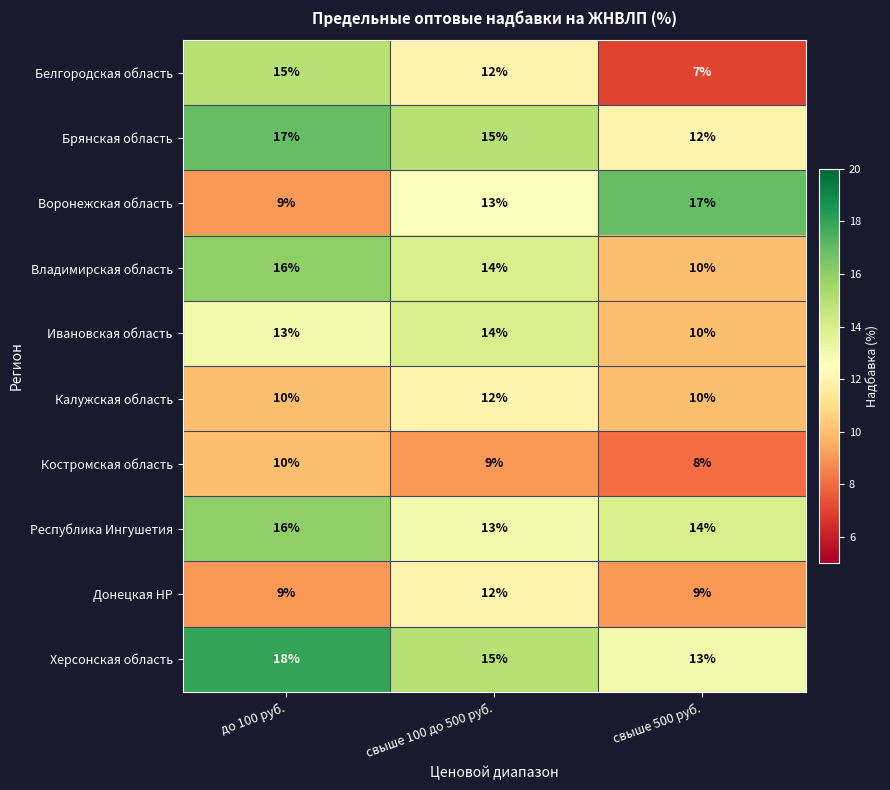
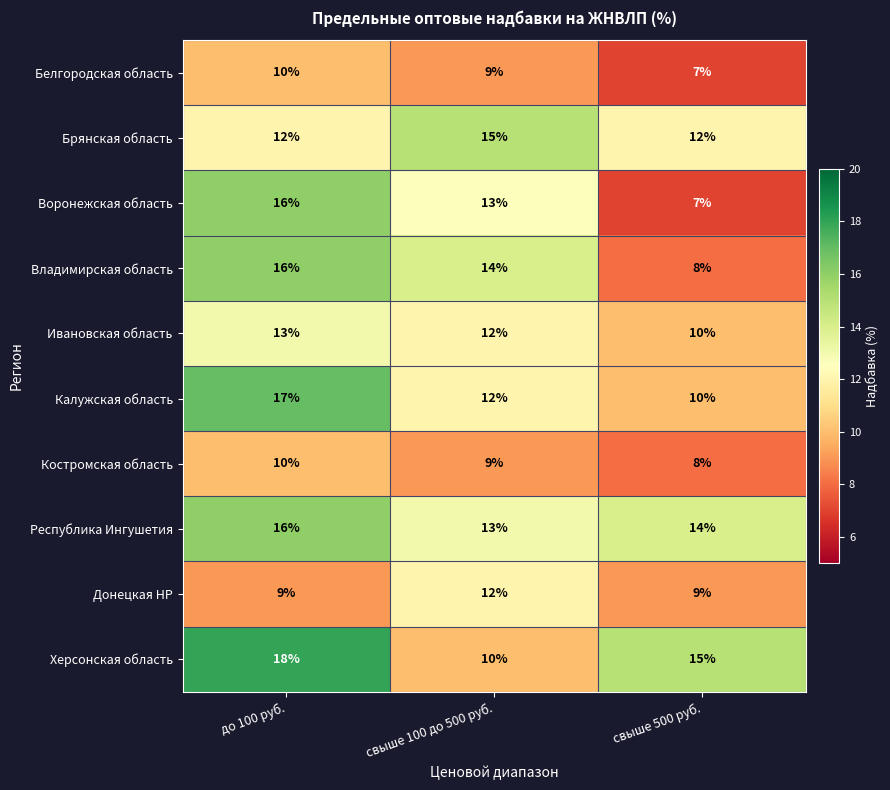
  {
    "Белгородская область": {
-     "до 100 руб.": "15%",
-     "свыше 100 до 500 руб.": "12%",
+     "до 100 руб.": "10%",
+     "свыше 100 до 500 руб.": "9%",
      "свыше 500 руб.": "7%"
    },
    "Брянская область": {
-     "до 100 руб.": "17%",
+     "до 100 руб.": "12%",
      "свыше 100 до 500 руб.": "15%",
      "свыше 500 руб.": "12%"
    },
    "Воронежская область": {
-     "до 100 руб.": "9%",
+     "до 100 руб.": "16%",
      "свыше 100 до 500 руб.": "13%",
-     "свыше 500 руб.": "17%"
+     "свыше 500 руб.": "7%"
    },
    "Владимирская область": {
      "до 100 руб.": "16%",
      "свыше 100 до 500 руб.": "14%",
-     "свыше 500 руб.": "10%"
+     "свыше 500 руб.": "8%"
    },
    "Ивановская область": {
      "до 100 руб.": "13%",
-     "свыше 100 до 500 руб.": "14%",
+     "свыше 100 до 500 руб.": "12%",
      "свыше 500 руб.": "10%"
    },
    "Калужская область": {
-     "до 100 руб.": "10%",
+     "до 100 руб.": "17%",
      "свыше 100 до 500 руб.": "12%",
      "свыше 500 руб.": "10%"
    },
    "Костромская область": {
      "до 100 руб.": "10%",
      "свыше 100 до 500 руб.": "9%",
      "свыше 500 руб.": "8%"
    },
    "Республика Ингушетия": {
      "до 100 руб.": "16%",
      "свыше 100 до 500 руб.": "13%",
      "свыше 500 руб.": "14%"
    },
    "Донецкая НР": {
      "до 100 руб.": "9%",
      "свыше 100 до 500 руб.": "12%",
      "свыше 500 руб.": "9%"
    },
    "Херсонская область": {
      "до 100 руб.": "18%",
-     "свыше 100 до 500 руб.": "15%",
-     "свыше 500 руб.": "13%"
+     "свыше 100 до 500 руб.": "10%",
+     "свыше 500 руб.": "15%"
    }
  }
